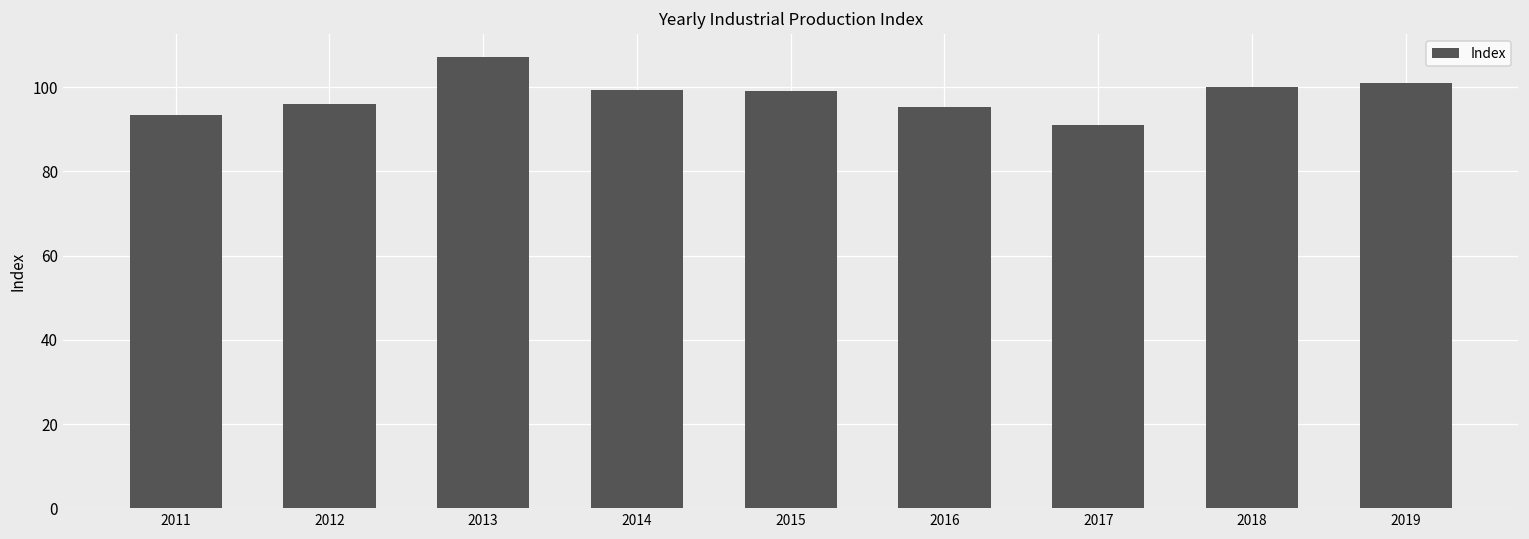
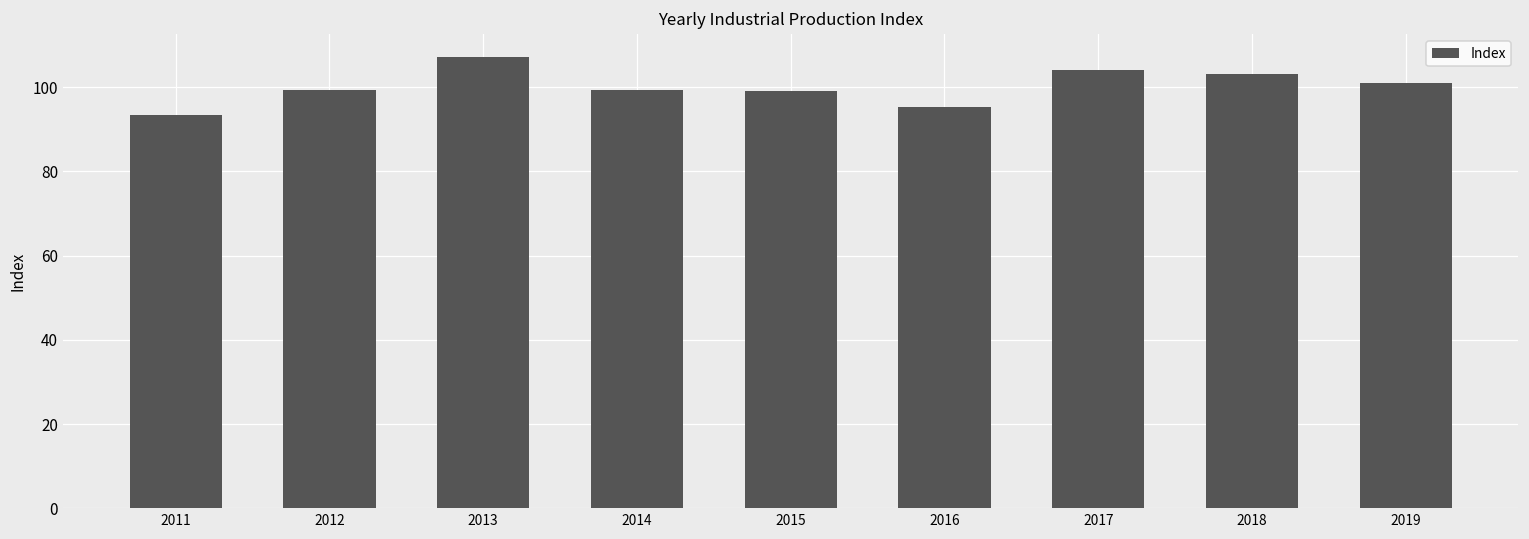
  {
    "2011": 93,
-   "2012": 96,
+   "2012": 99,
    "2013": 107,
    "2014": 99,
    "2015": 99,
    "2016": 95,
-   "2017": 91,
-   "2018": 100,
+   "2017": 104,
+   "2018": 103,
    "2019": 101
  }
